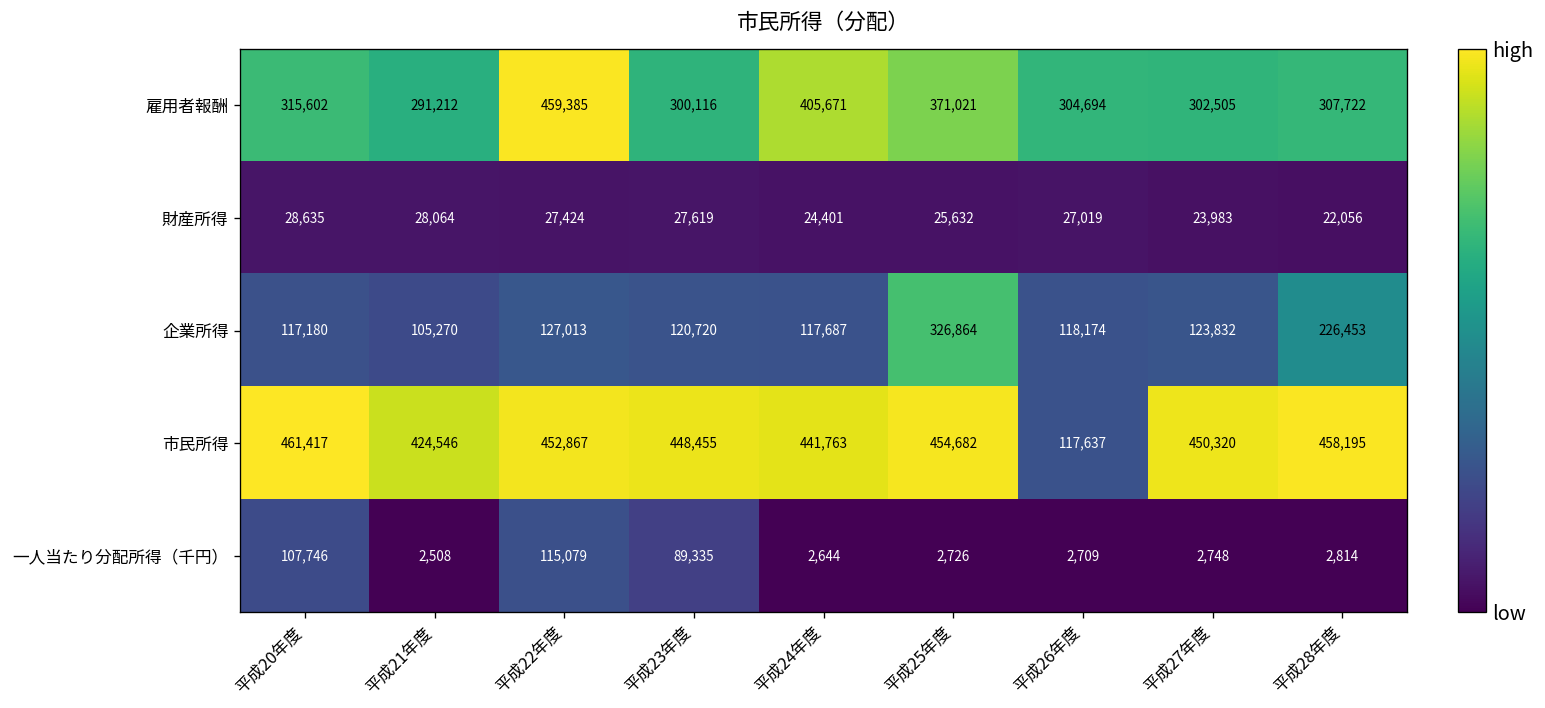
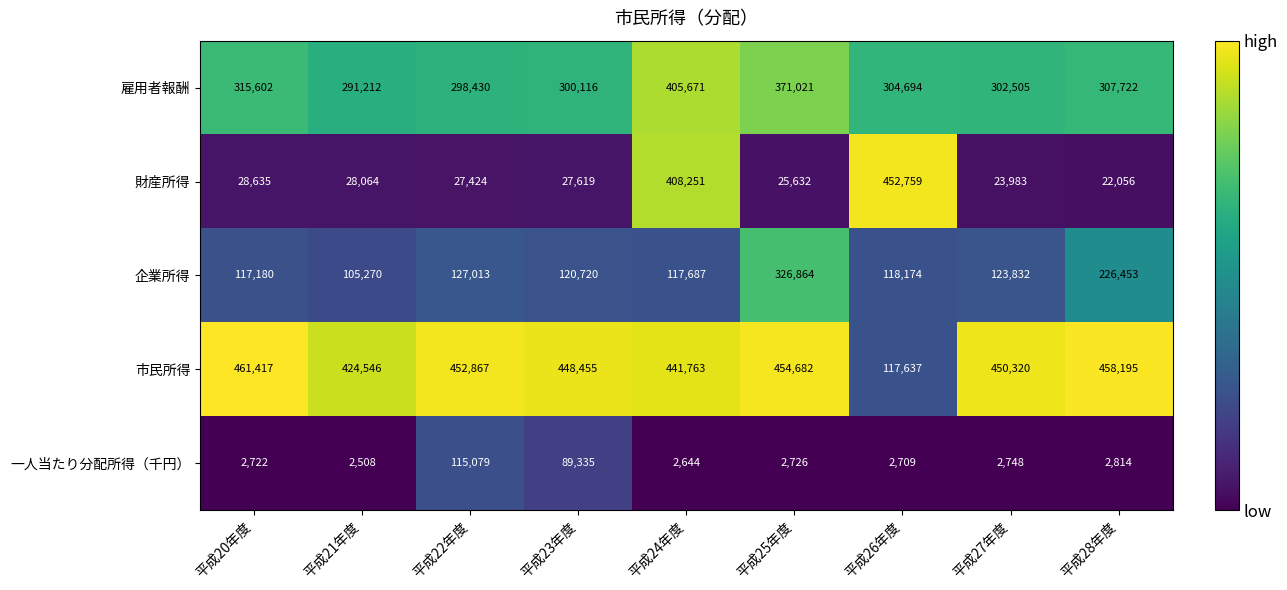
  {
    "雇用者報酬": {
      "平成20年度": "315,602",
      "平成21年度": "291,212",
-     "平成22年度": "459,385",
+     "平成22年度": "298,430",
      "平成23年度": "300,116",
      "平成24年度": "405,671",
      "平成25年度": "371,021",
      "平成26年度": "304,694",
      "平成27年度": "302,505",
      "平成28年度": "307,722"
    },
    "財産所得": {
      "平成20年度": "28,635",
      "平成21年度": "28,064",
      "平成22年度": "27,424",
      "平成23年度": "27,619",
-     "平成24年度": "24,401",
+     "平成24年度": "408,251",
      "平成25年度": "25,632",
-     "平成26年度": "27,019",
+     "平成26年度": "452,759",
      "平成27年度": "23,983",
      "平成28年度": "22,056"
    },
    "企業所得": {
      "平成20年度": "117,180",
      "平成21年度": "105,270",
      "平成22年度": "127,013",
      "平成23年度": "120,720",
      "平成24年度": "117,687",
      "平成25年度": "326,864",
      "平成26年度": "118,174",
      "平成27年度": "123,832",
      "平成28年度": "226,453"
    },
    "市民所得": {
      "平成20年度": "461,417",
      "平成21年度": "424,546",
      "平成22年度": "452,867",
      "平成23年度": "448,455",
      "平成24年度": "441,763",
      "平成25年度": "454,682",
      "平成26年度": "117,637",
      "平成27年度": "450,320",
      "平成28年度": "458,195"
    },
    "一人当たり分配所得（千円）": {
-     "平成20年度": "107,746",
+     "平成20年度": "2,722",
      "平成21年度": "2,508",
      "平成22年度": "115,079",
      "平成23年度": "89,335",
      "平成24年度": "2,644",
      "平成25年度": "2,726",
      "平成26年度": "2,709",
      "平成27年度": "2,748",
      "平成28年度": "2,814"
    }
  }
